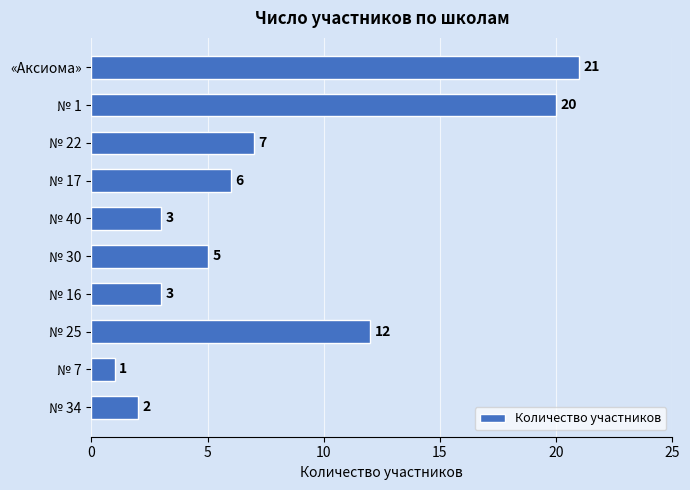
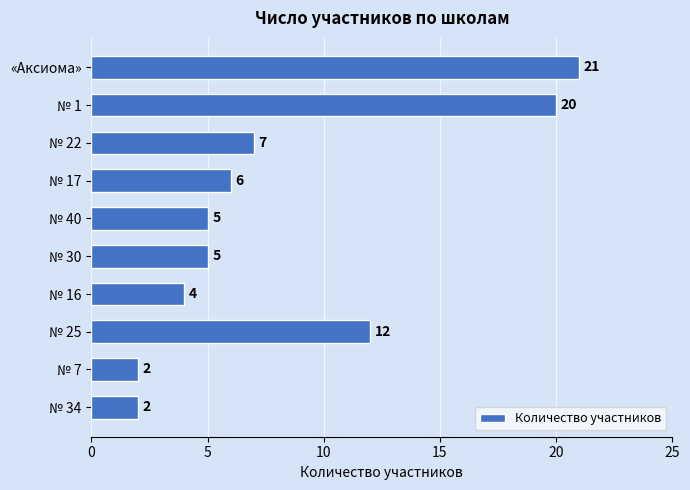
  {
    "«Аксиома»": 21,
    "№ 1": 20,
    "№ 22": 7,
    "№ 17": 6,
-   "№ 40": 3,
+   "№ 40": 5,
    "№ 30": 5,
-   "№ 16": 3,
+   "№ 16": 4,
    "№ 25": 12,
-   "№ 7": 1,
+   "№ 7": 2,
    "№ 34": 2
  }
